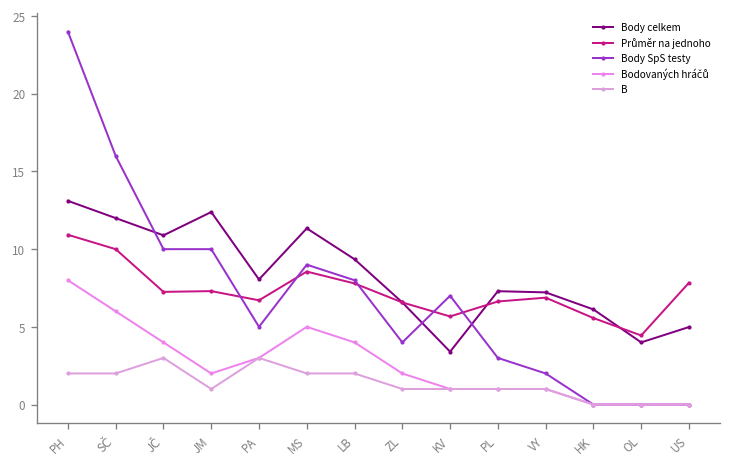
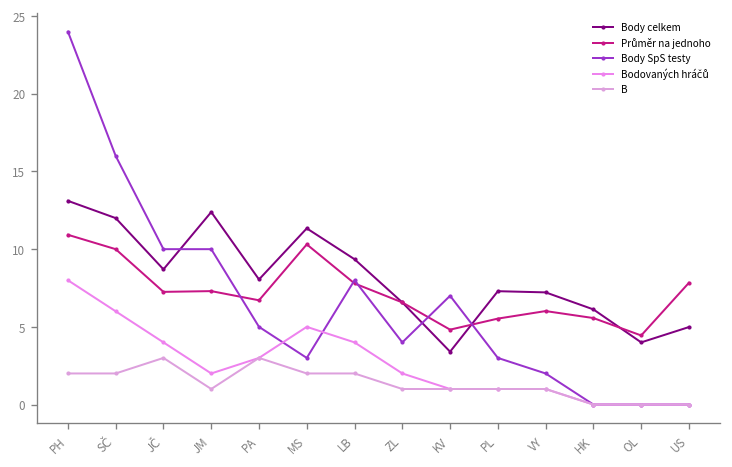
  {
    "Body celkem": {
      "PH": 13.1,
      "SČ": 12.0,
-     "JČ": 10.9,
+     "JČ": 8.7,
      "JM": 12.4,
      "PA": 8.1,
      "MS": 11.3,
      "LB": 9.4,
      "KV": 3.4,
      "PL": 7.3,
      "VY": 7.2,
      "HK": 6.1,
      "OL": 4.0,
      "US": 5.0
    },
    "Průměr na jednoho": {
      "PH": 10.9,
      "SČ": 10.0,
      "JČ": 7.3,
      "JM": 7.3,
      "PA": 6.7,
-     "MS": 8.6,
+     "MS": 10.3,
      "LB": 7.8,
-     "KV": 5.7,
-     "PL": 6.6,
-     "VY": 6.9,
+     "KV": 4.8,
+     "PL": 5.5,
+     "VY": 6.0,
      "HK": 5.6,
      "OL": 4.4,
      "US": 7.8
    },
    "Body SpS testy": {
      "PH": 24,
      "SČ": 16,
      "JČ": 10,
      "JM": 10,
      "PA": 5,
-     "MS": 9,
+     "MS": 3,
      "LB": 8,
      "ZL": 4,
      "KV": 7,
      "PL": 3,
      "VY": 2
    }
  }
